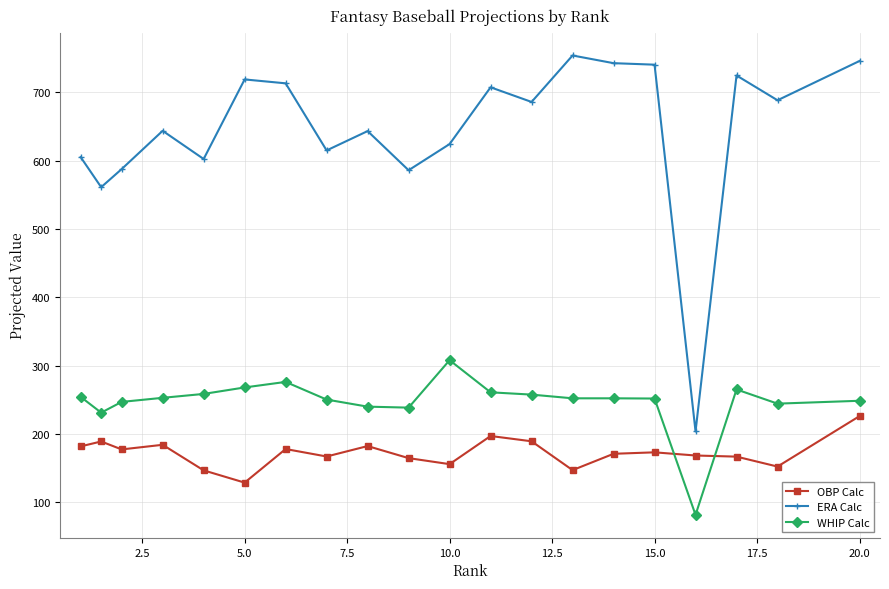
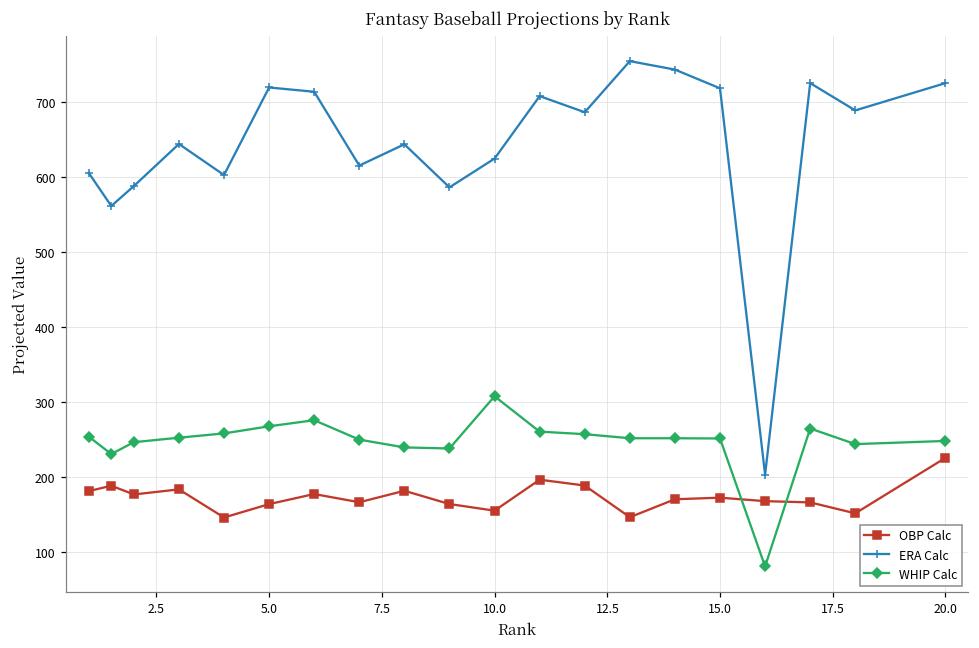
  {
    "OBP Calc": {
-     "5.0": 130,
+     "5.0": 160,
      "10.0": 160,
      "15.0": 170,
      "20.0": 230
    },
    "ERA Calc": {
      "5.0": 720,
      "10.0": 620,
-     "15.0": 740,
-     "20.0": 750
+     "15.0": 720,
+     "20.0": 720
    },
    "WHIP Calc": {
      "5.0": 270,
      "10.0": 310,
      "15.0": 250,
      "20.0": 250
    }
  }
